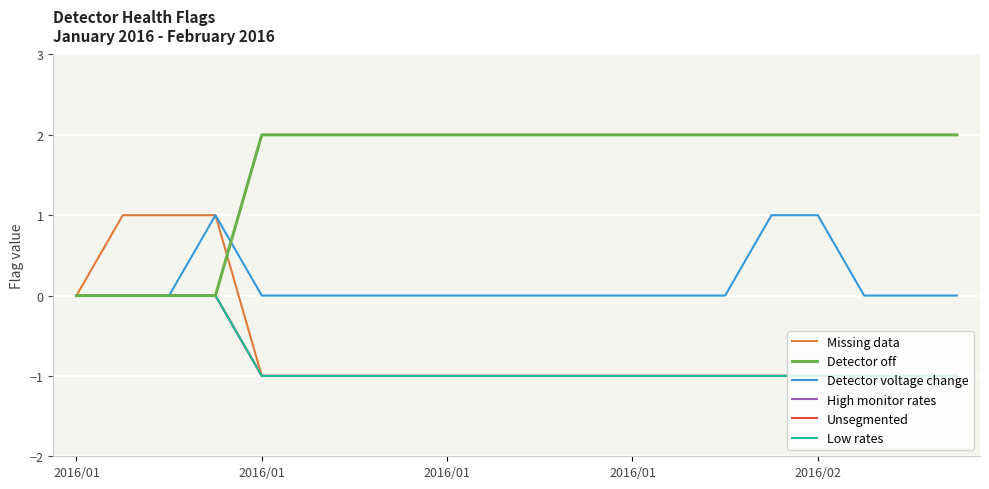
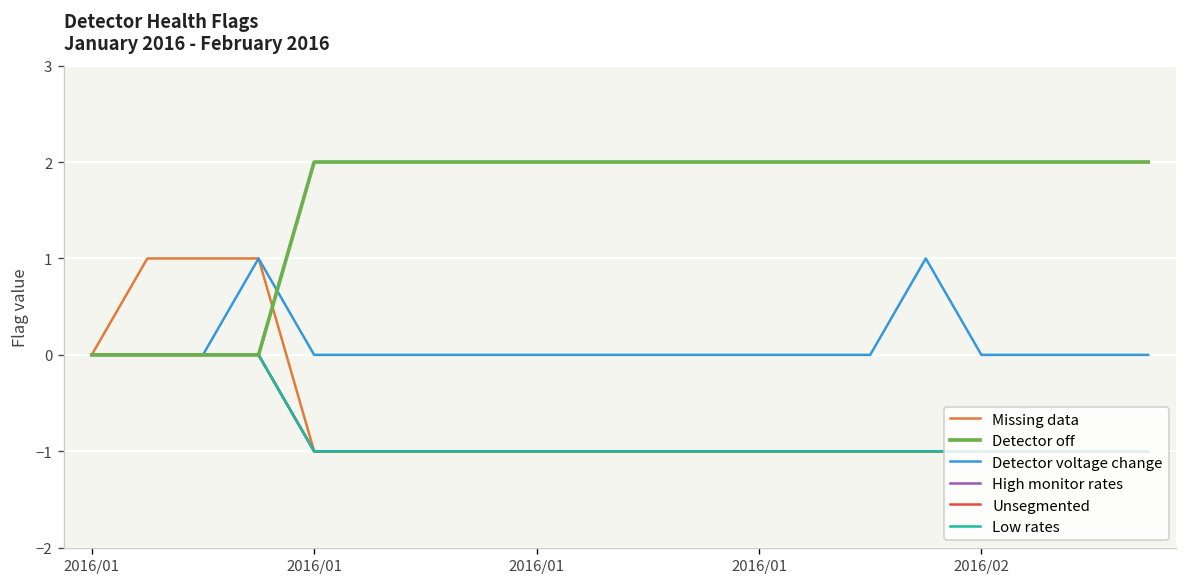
  {
    "Detector off": {
      "2016/02": 2
    },
    "Detector voltage change": {
-     "2016/02": 1
+     "2016/02": 0
    }
  }
